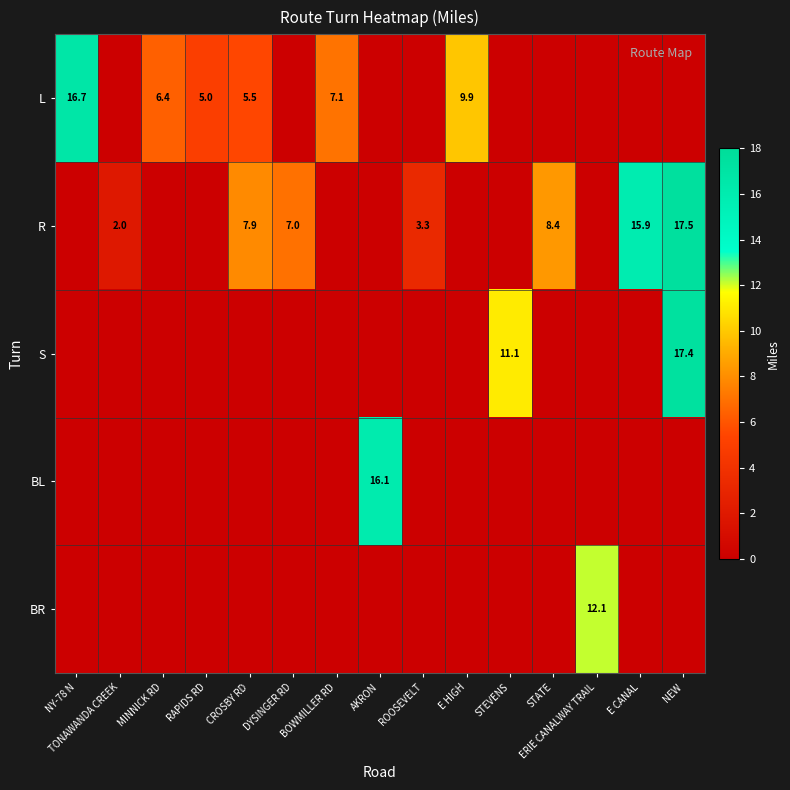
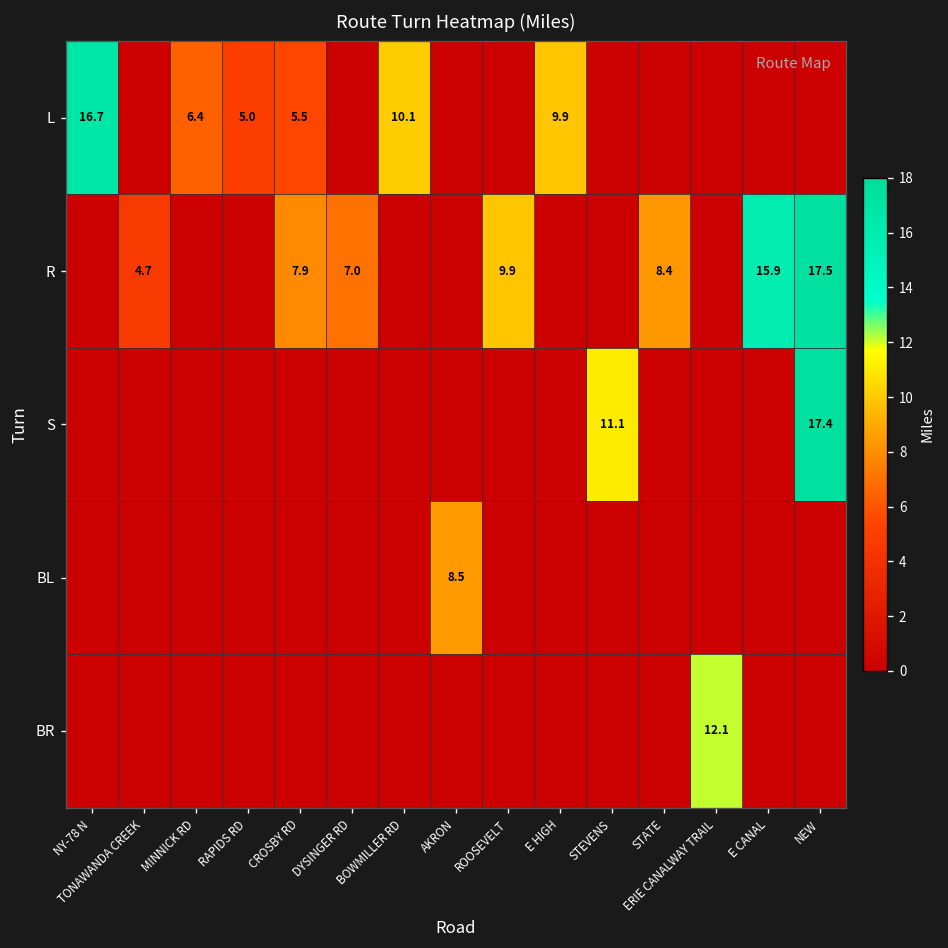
  {
    "L": {
      "NY-78 N": 16.7,
      "MINNICK RD": 6.4,
      "RAPIDS RD": 5.0,
      "CROSBY RD": 5.5,
-     "BOWMILLER RD": 7.1,
+     "BOWMILLER RD": 10.1,
      "E HIGH": 9.9
    },
    "R": {
-     "TONAWANDA CREEK": 2.0,
+     "TONAWANDA CREEK": 4.7,
      "CROSBY RD": 7.9,
      "DYSINGER RD": 7.0,
-     "ROOSEVELT": 3.3,
+     "ROOSEVELT": 9.9,
      "STATE": 8.4,
      "E CANAL": 15.9,
      "NEW": 17.5
    },
    "S": {
      "STEVENS": 11.1,
      "NEW": 17.4
    },
    "BL": {
-     "AKRON": 16.1
+     "AKRON": 8.5
    },
    "BR": {
      "ERIE CANALWAY TRAIL": 12.1
    }
  }
